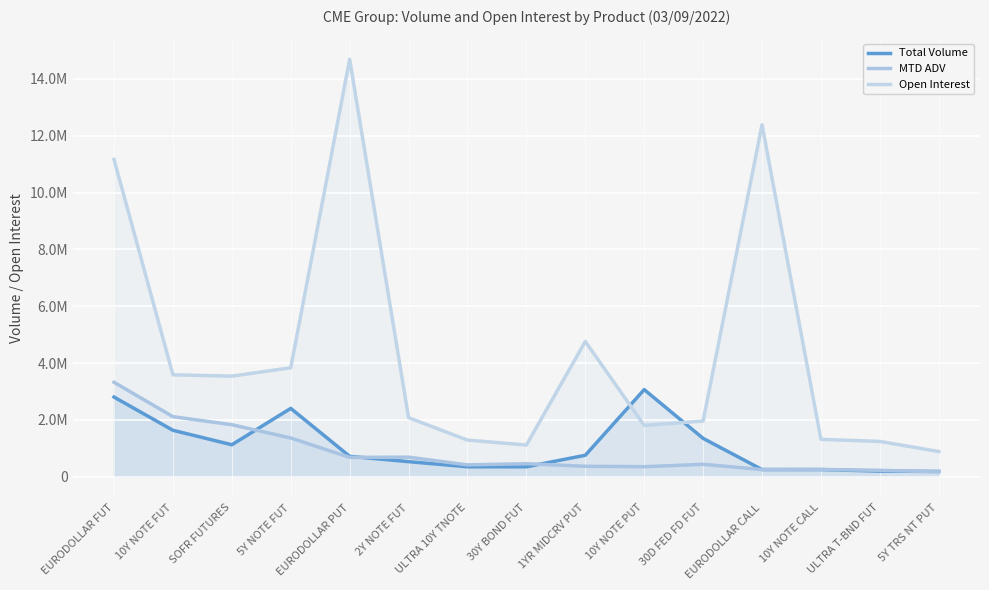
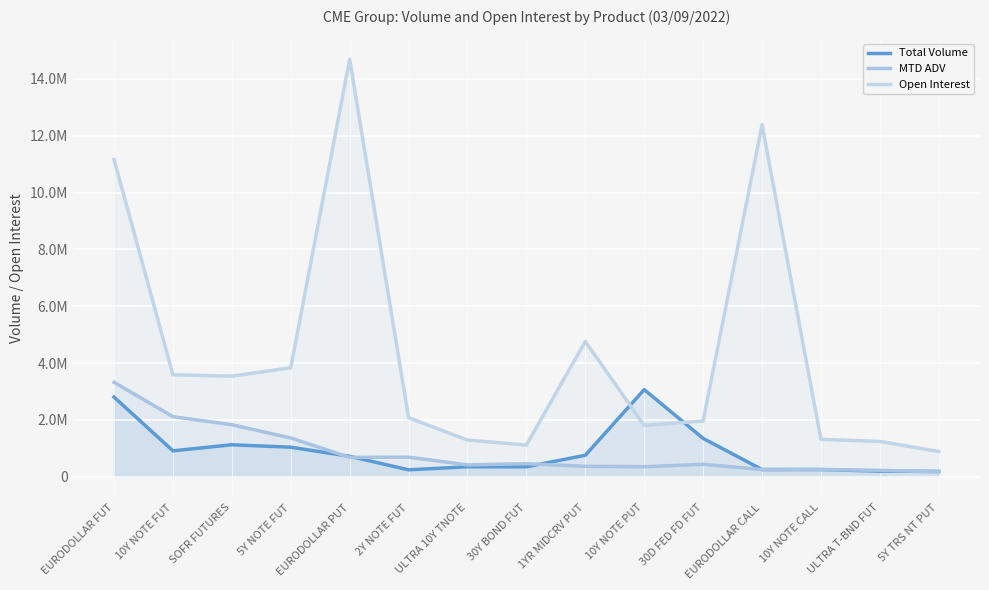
  {
    "Total Volume": {
      "EURODOLLAR FUT": 2800000,
-     "10Y NOTE FUT": 1600000,
+     "10Y NOTE FUT": 900000,
      "SOFR FUTURES": 1100000,
-     "5Y NOTE FUT": 2400000,
-     "2Y NOTE FUT": 500000,
+     "5Y NOTE FUT": 1000000,
+     "2Y NOTE FUT": 200000,
      "30Y BOND FUT": 300000,
      "1YR MIDCRV PUT": 800000,
      "10Y NOTE PUT": 3100000,
      "30D FED FD FUT": 1300000
    }
  }
